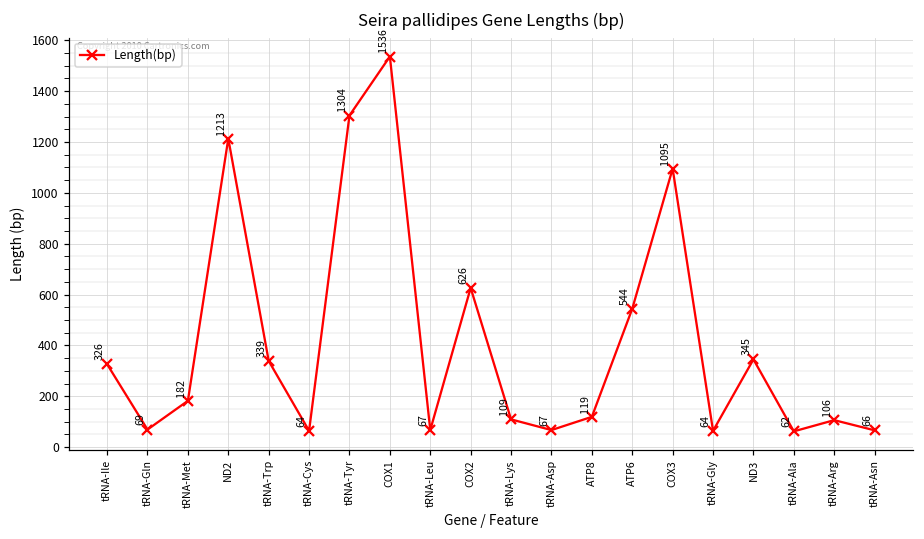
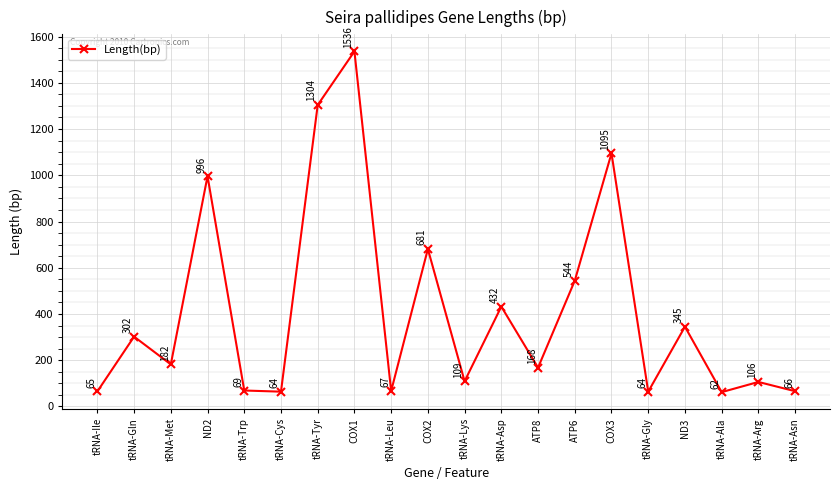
  {
-   "tRNA-Ile": 326,
-   "tRNA-Gln": 69,
+   "tRNA-Ile": 65,
+   "tRNA-Gln": 302,
    "tRNA-Met": 182,
-   "ND2": 1213,
-   "tRNA-Trp": 339,
+   "ND2": 996,
+   "tRNA-Trp": 69,
    "tRNA-Cys": 64,
    "tRNA-Tyr": 1304,
    "COX1": 1536,
    "tRNA-Leu": 67,
-   "COX2": 626,
+   "COX2": 681,
    "tRNA-Lys": 109,
-   "tRNA-Asp": 67,
-   "ATP8": 119,
+   "tRNA-Asp": 432,
+   "ATP8": 168,
    "ATP6": 544,
    "COX3": 1095,
    "tRNA-Gly": 64,
    "ND3": 345,
    "tRNA-Ala": 62,
    "tRNA-Arg": 106,
    "tRNA-Asn": 66
  }
